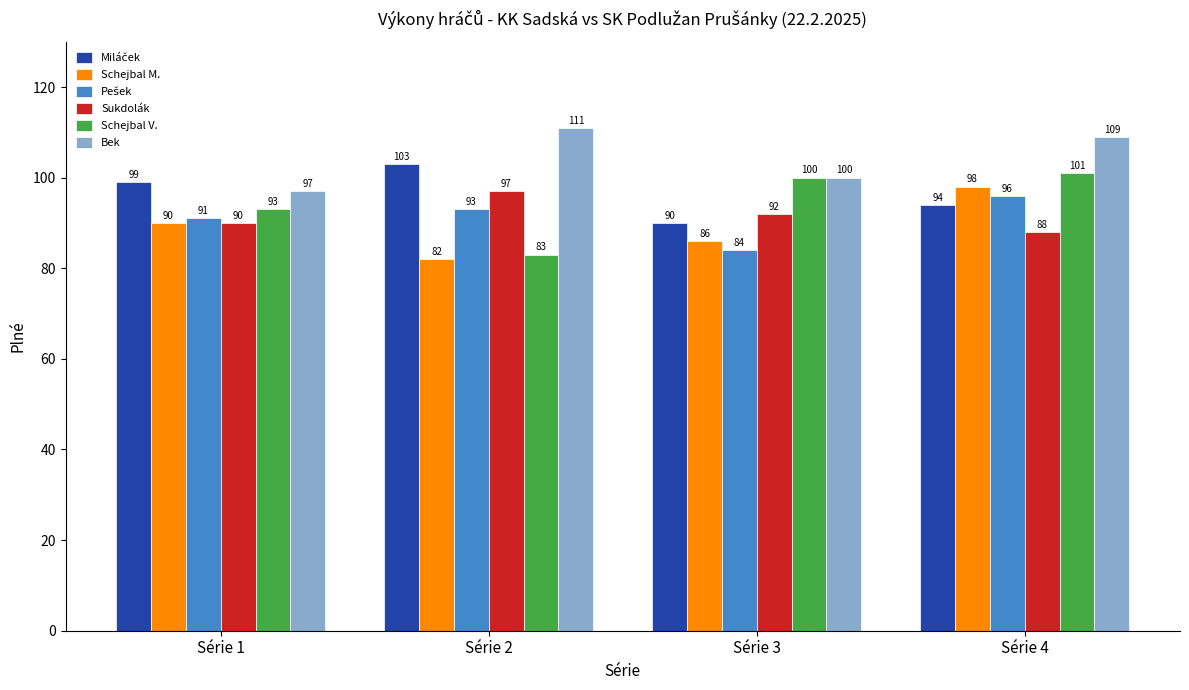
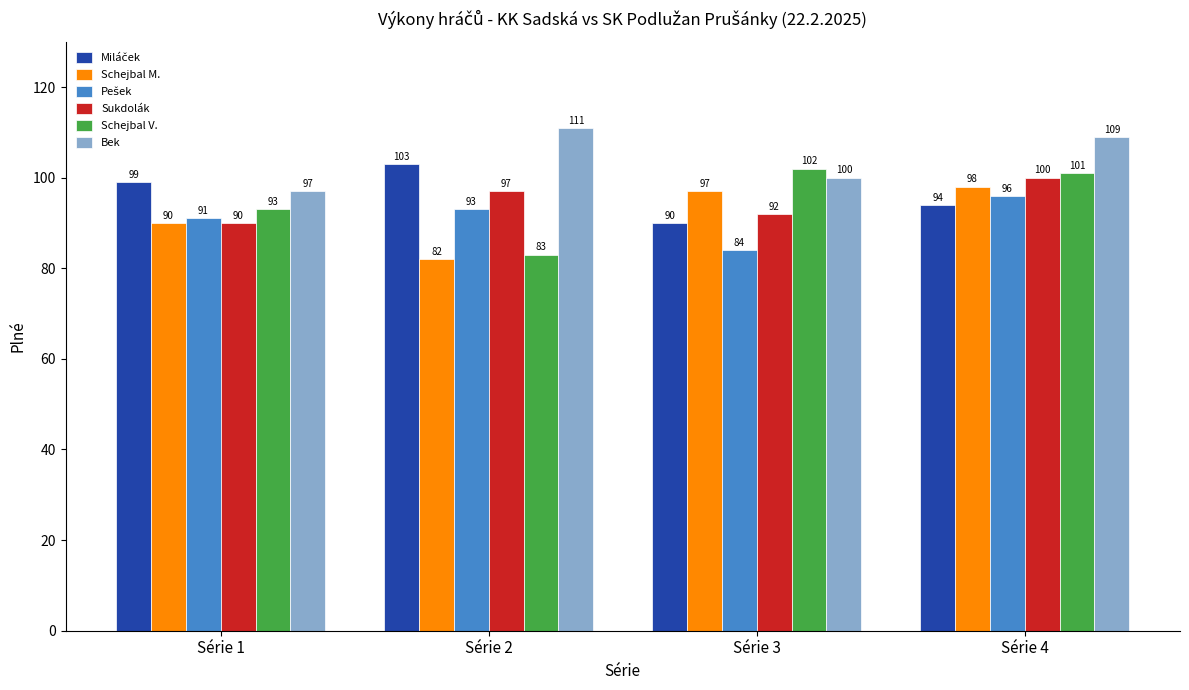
  {
    "Miláček": {
      "Série 1": 99,
      "Série 2": 103,
      "Série 3": 90,
      "Série 4": 94
    },
    "Schejbal M.": {
      "Série 1": 90,
      "Série 2": 82,
-     "Série 3": 86,
+     "Série 3": 97,
      "Série 4": 98
    },
    "Pešek": {
      "Série 1": 91,
      "Série 2": 93,
      "Série 3": 84,
      "Série 4": 96
    },
    "Sukdolák": {
      "Série 1": 90,
      "Série 2": 97,
      "Série 3": 92,
-     "Série 4": 88
+     "Série 4": 100
    },
    "Schejbal V.": {
      "Série 1": 93,
      "Série 2": 83,
-     "Série 3": 100,
+     "Série 3": 102,
      "Série 4": 101
    },
    "Bek": {
      "Série 1": 97,
      "Série 2": 111,
      "Série 3": 100,
      "Série 4": 109
    }
  }
